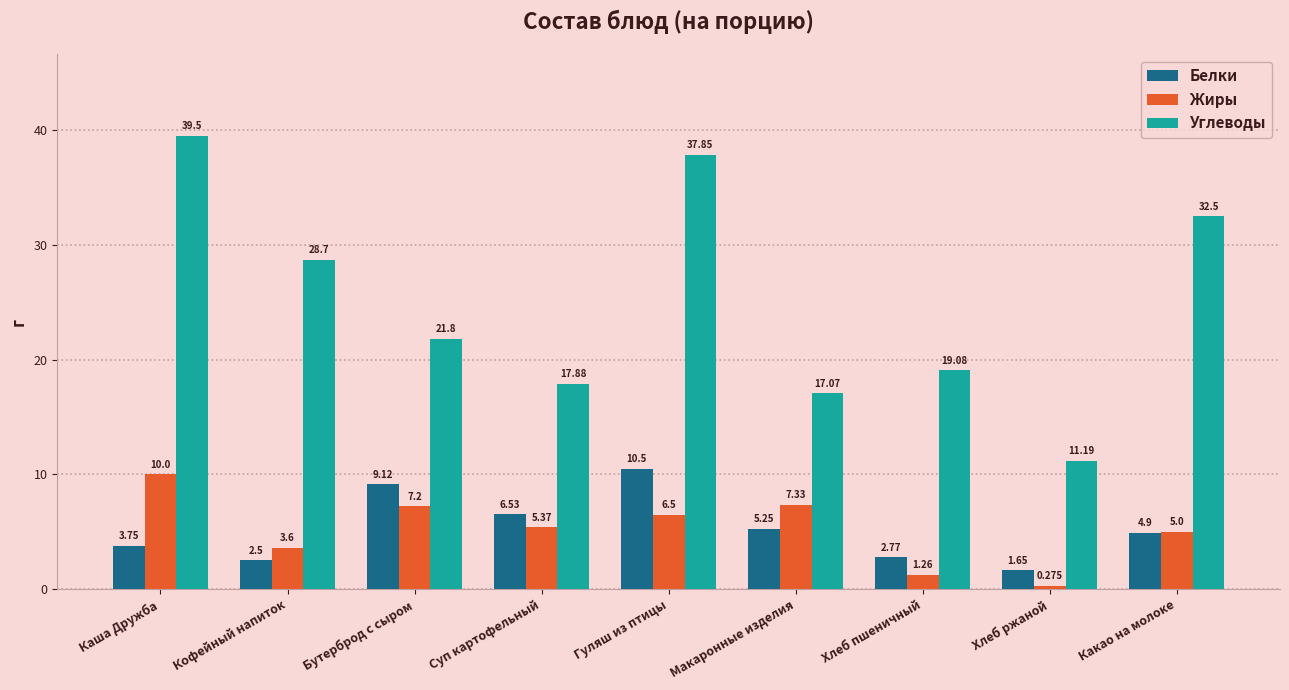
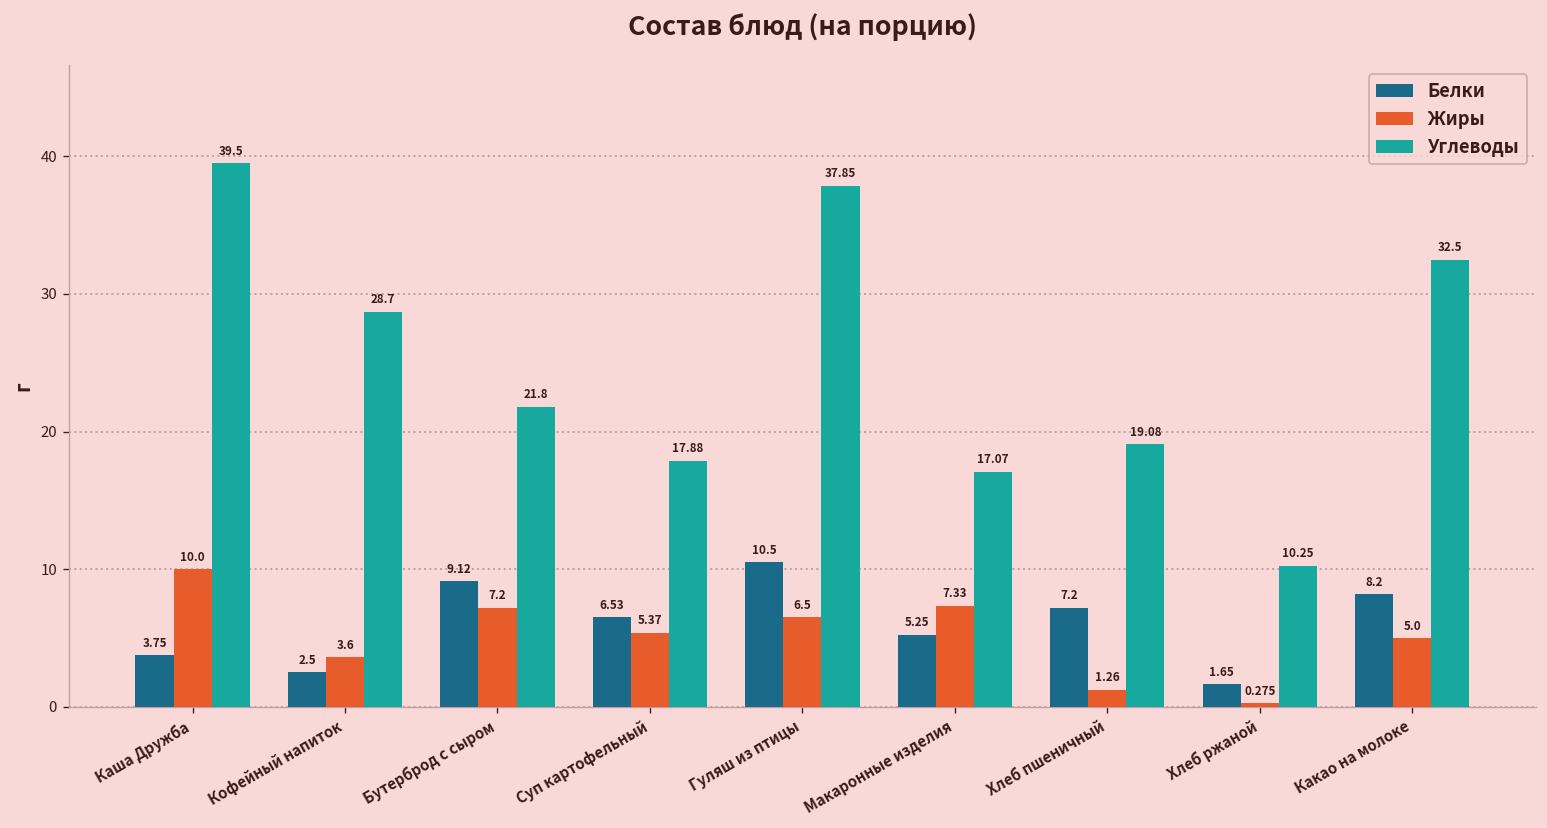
  {
    "Белки": {
      "Каша Дружба": 3.75,
      "Кофейный напиток": 2.5,
      "Бутерброд с сыром": 9.12,
      "Суп картофельный": 6.53,
      "Гуляш из птицы": 10.5,
      "Макаронные изделия": 5.25,
-     "Хлеб пшеничный": 2.77,
+     "Хлеб пшеничный": 7.2,
      "Хлеб ржаной": 1.65,
-     "Какао на молоке": 4.9
+     "Какао на молоке": 8.2
    },
    "Жиры": {
      "Каша Дружба": 10.0,
      "Кофейный напиток": 3.6,
      "Бутерброд с сыром": 7.2,
      "Суп картофельный": 5.37,
      "Гуляш из птицы": 6.5,
      "Макаронные изделия": 7.33,
      "Хлеб пшеничный": 1.26,
      "Хлеб ржаной": 0.275,
      "Какао на молоке": 5.0
    },
    "Углеводы": {
      "Каша Дружба": 39.5,
      "Кофейный напиток": 28.7,
      "Бутерброд с сыром": 21.8,
      "Суп картофельный": 17.88,
      "Гуляш из птицы": 37.85,
      "Макаронные изделия": 17.07,
      "Хлеб пшеничный": 19.08,
-     "Хлеб ржаной": 11.19,
+     "Хлеб ржаной": 10.25,
      "Какао на молоке": 32.5
    }
  }
